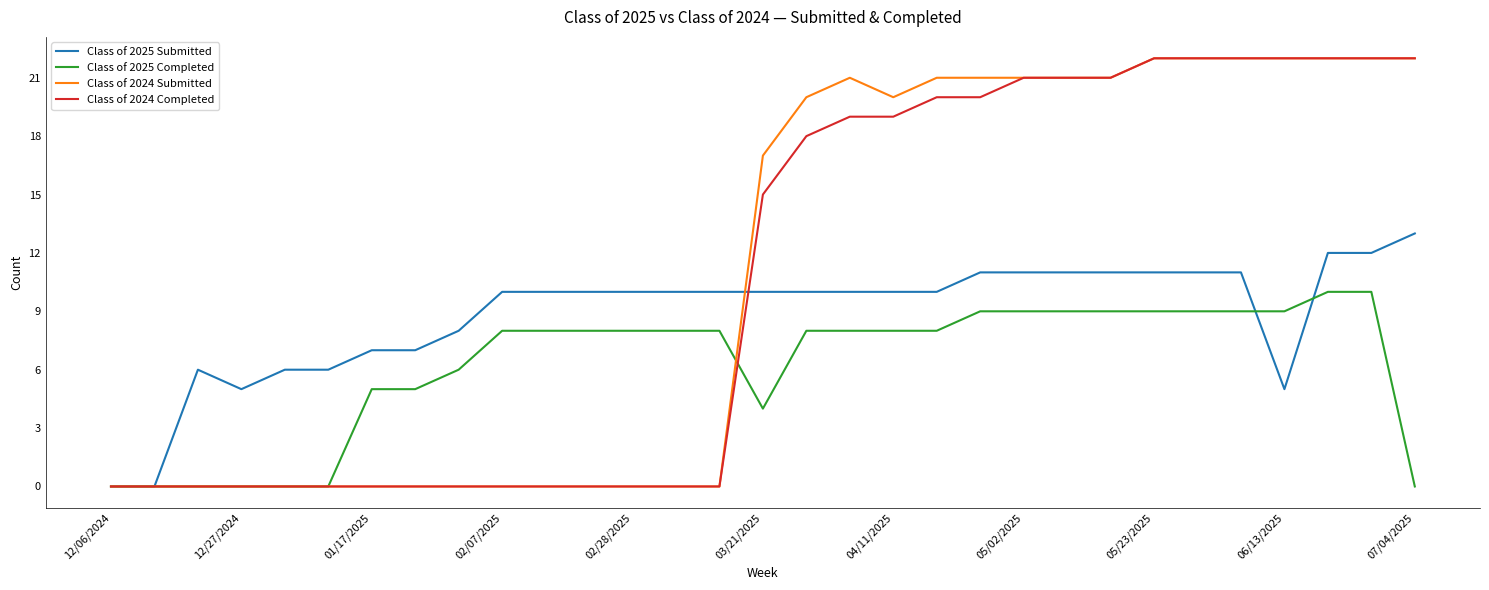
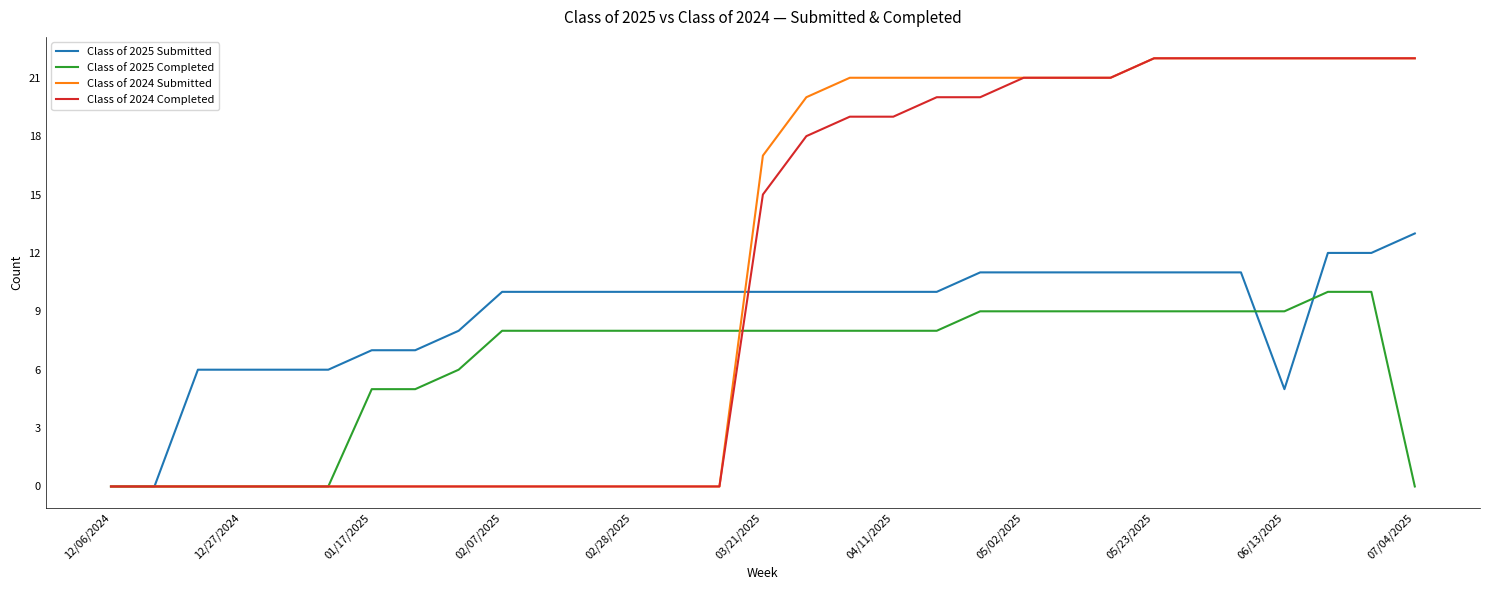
  {
    "Class of 2025 Submitted": {
-     "12/27/2024": 5,
+     "12/27/2024": 6,
      "01/17/2025": 7,
      "02/07/2025": 10,
      "02/28/2025": 10,
      "03/21/2025": 10,
      "04/11/2025": 10,
      "05/02/2025": 11,
      "05/23/2025": 11,
      "06/13/2025": 5,
      "07/04/2025": 13
    },
    "Class of 2025 Completed": {
      "01/17/2025": 5,
      "02/07/2025": 8,
      "02/28/2025": 8,
-     "03/21/2025": 4,
+     "03/21/2025": 8,
      "04/11/2025": 8,
      "05/02/2025": 9,
      "05/23/2025": 9,
      "06/13/2025": 9,
      "07/04/2025": 0
    },
    "Class of 2024 Submitted": {
      "03/21/2025": 17,
-     "04/11/2025": 20
+     "04/11/2025": 21
    },
    "Class of 2024 Completed": {
      "03/21/2025": 15,
      "04/11/2025": 19
    }
  }
